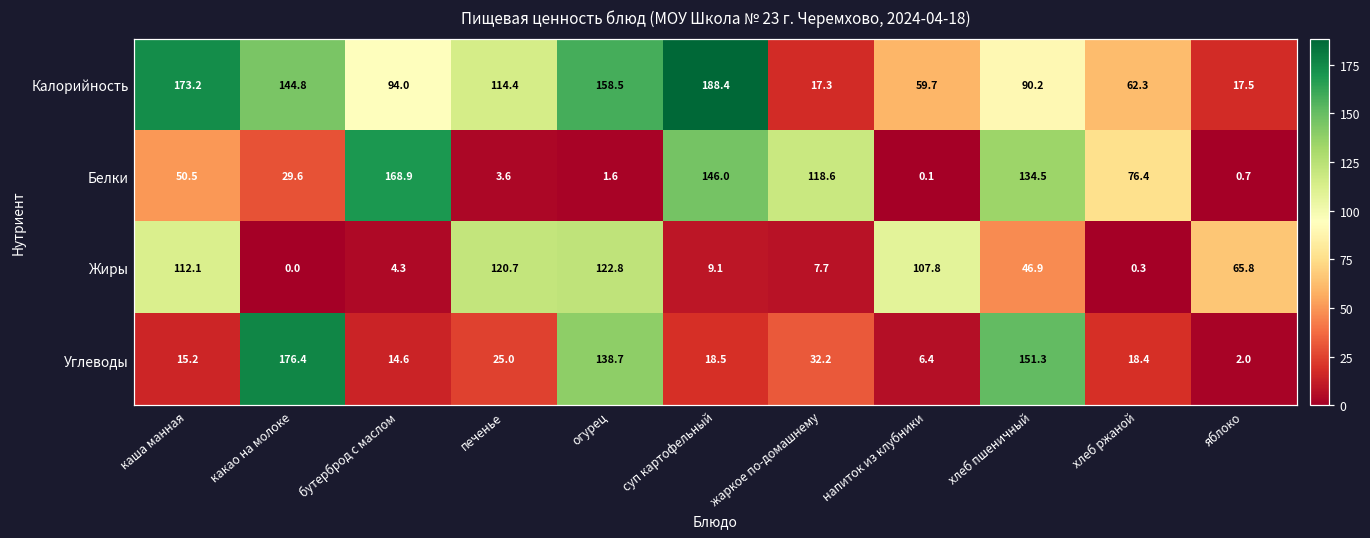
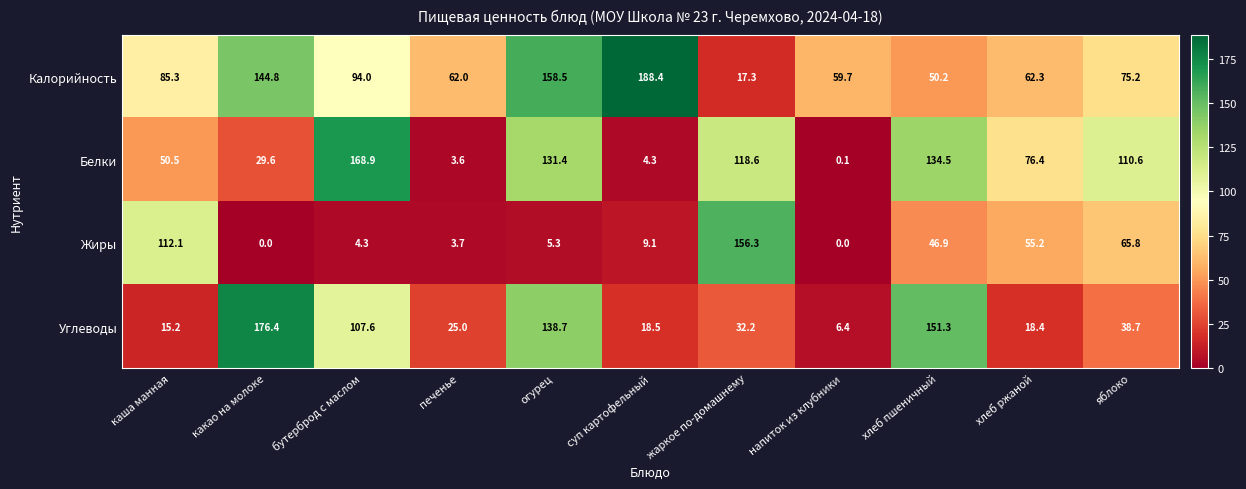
  {
    "Калорийность": {
-     "каша манная": 173.2,
+     "каша манная": 85.3,
      "какао на молоке": 144.8,
      "бутерброд с маслом": 94.0,
-     "печенье": 114.4,
+     "печенье": 62.0,
      "огурец": 158.5,
      "суп картофельный": 188.4,
      "жаркое по-домашнему": 17.3,
      "напиток из клубники": 59.7,
-     "хлеб пшеничный": 90.2,
+     "хлеб пшеничный": 50.2,
      "хлеб ржаной": 62.3,
-     "яблоко": 17.5
+     "яблоко": 75.2
    },
    "Белки": {
      "каша манная": 50.5,
      "какао на молоке": 29.6,
      "бутерброд с маслом": 168.9,
      "печенье": 3.6,
-     "огурец": 1.6,
-     "суп картофельный": 146.0,
+     "огурец": 131.4,
+     "суп картофельный": 4.3,
      "жаркое по-домашнему": 118.6,
      "напиток из клубники": 0.1,
      "хлеб пшеничный": 134.5,
      "хлеб ржаной": 76.4,
-     "яблоко": 0.7
+     "яблоко": 110.6
    },
    "Жиры": {
      "каша манная": 112.1,
      "какао на молоке": 0.0,
      "бутерброд с маслом": 4.3,
-     "печенье": 120.7,
-     "огурец": 122.8,
+     "печенье": 3.7,
+     "огурец": 5.3,
      "суп картофельный": 9.1,
-     "жаркое по-домашнему": 7.7,
-     "напиток из клубники": 107.8,
+     "жаркое по-домашнему": 156.3,
+     "напиток из клубники": 0.0,
      "хлеб пшеничный": 46.9,
-     "хлеб ржаной": 0.3,
+     "хлеб ржаной": 55.2,
      "яблоко": 65.8
    },
    "Углеводы": {
      "каша манная": 15.2,
      "какао на молоке": 176.4,
-     "бутерброд с маслом": 14.6,
+     "бутерброд с маслом": 107.6,
      "печенье": 25.0,
      "огурец": 138.7,
      "суп картофельный": 18.5,
      "жаркое по-домашнему": 32.2,
      "напиток из клубники": 6.4,
      "хлеб пшеничный": 151.3,
      "хлеб ржаной": 18.4,
-     "яблоко": 2.0
+     "яблоко": 38.7
    }
  }
